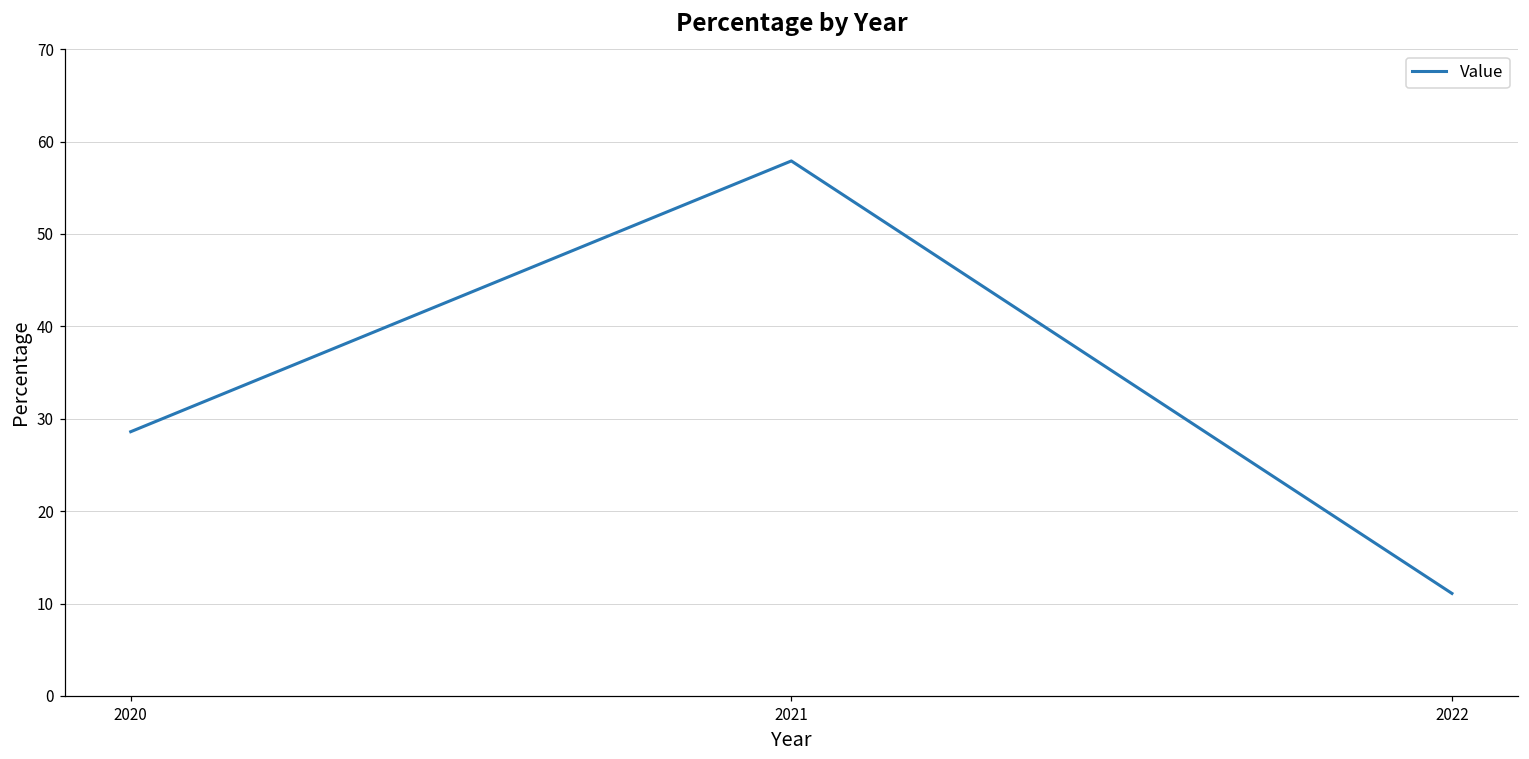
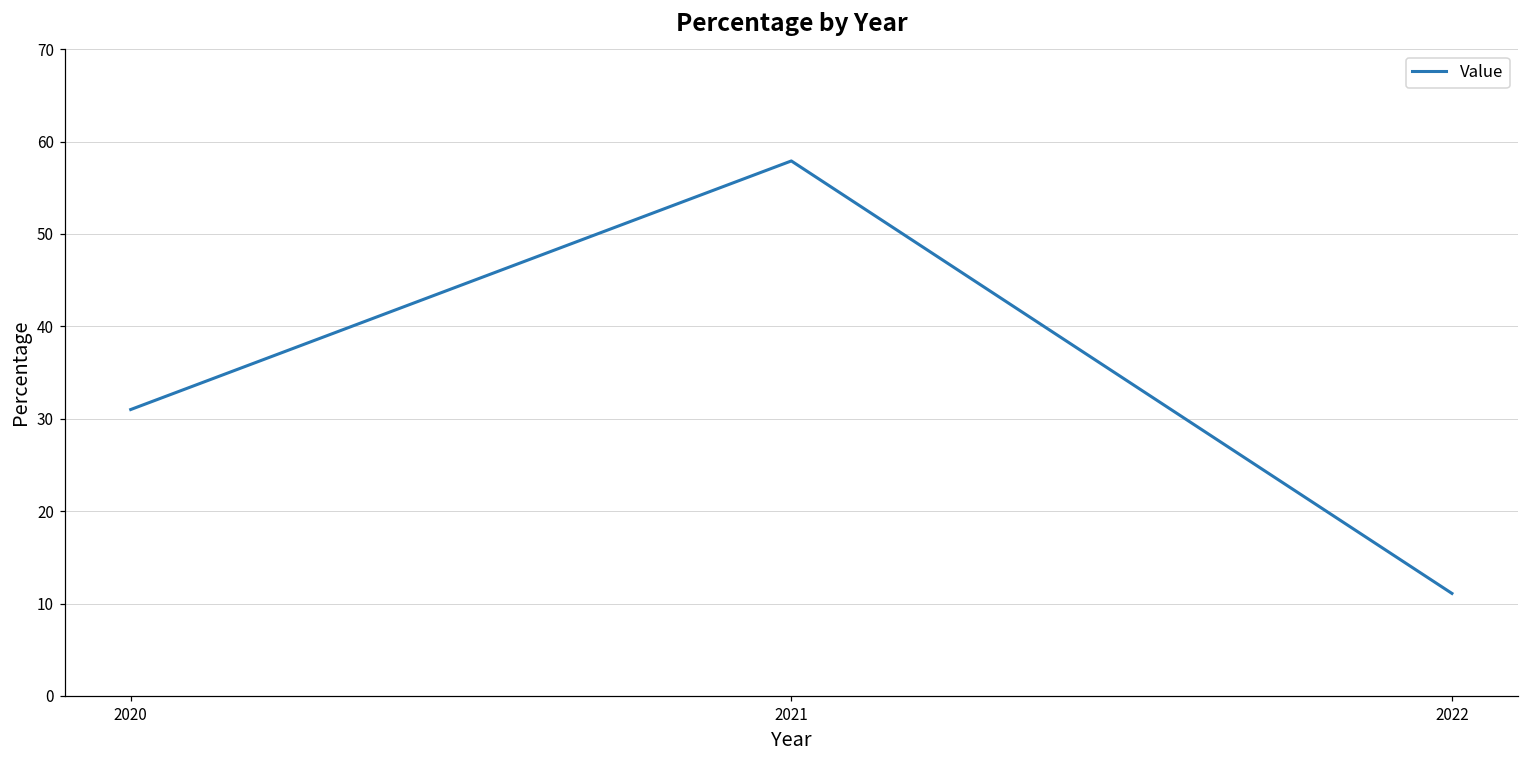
  {
-   "2020": 29,
+   "2020": 31,
    "2021": 58,
    "2022": 11
  }
